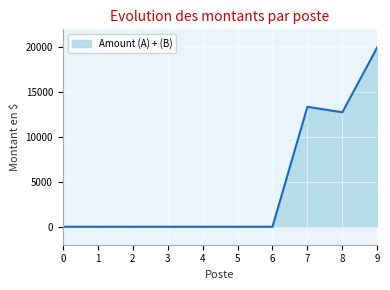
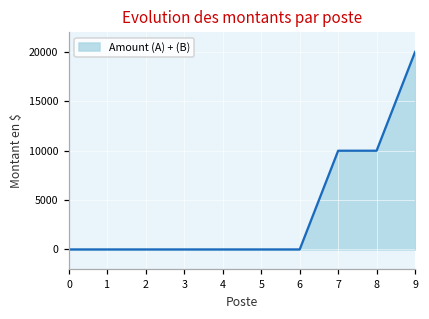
  {
    "0": 0,
    "1": 0,
    "2": 0,
    "3": 0,
    "4": 0,
    "5": 0,
    "6": 0,
-   "7": 13000,
-   "8": 13000,
+   "7": 10000,
+   "8": 10000,
    "9": 20000
  }
